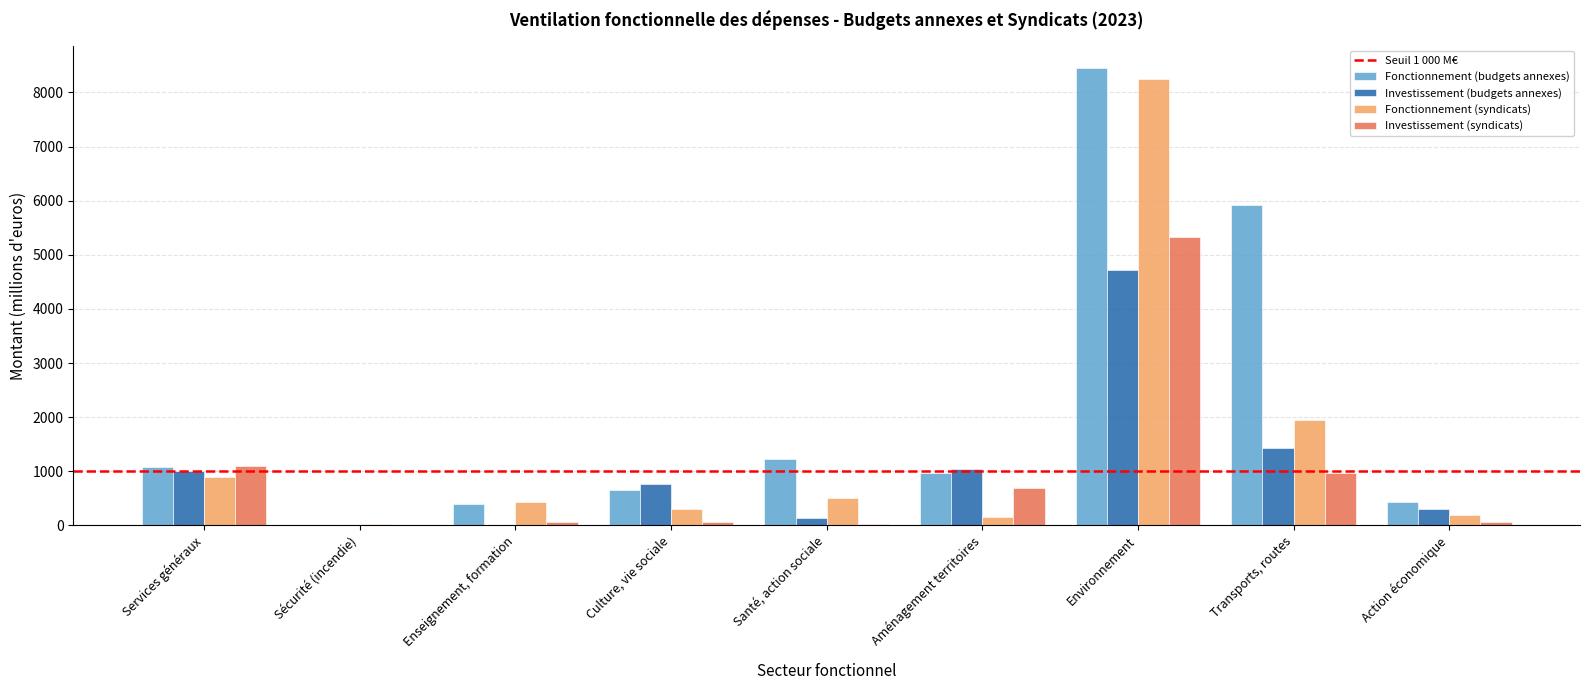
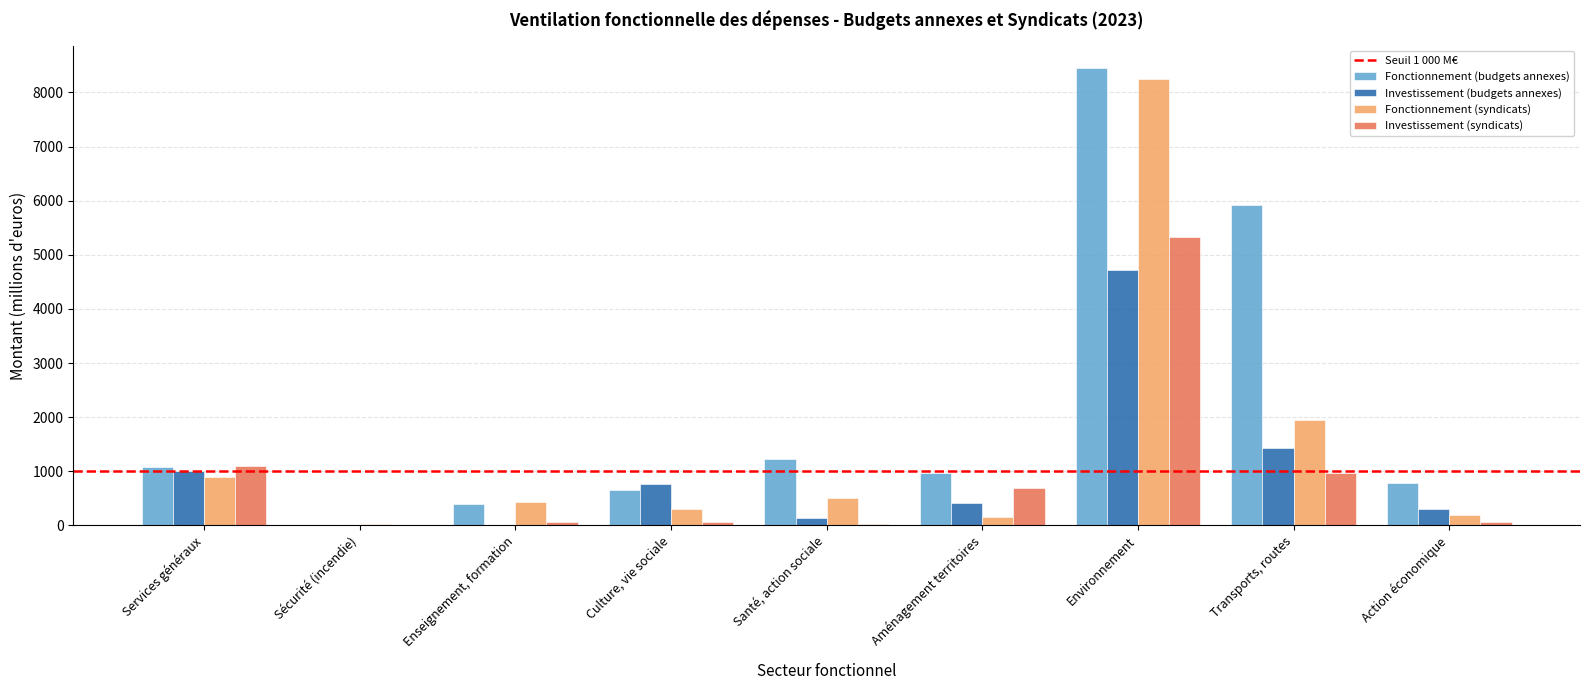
  {
    "Fonctionnement (budgets annexes)": {
      "Services généraux": 1100,
      "Enseignement, formation": 400,
      "Culture, vie sociale": 700,
      "Santé, action sociale": 1200,
      "Aménagement territoires": 1000,
      "Environnement": 8400,
      "Transports, routes": 5900,
-     "Action économique": 400
+     "Action économique": 800
    },
    "Investissement (budgets annexes)": {
      "Services généraux": 1000,
      "Culture, vie sociale": 800,
      "Santé, action sociale": 100,
-     "Aménagement territoires": 1000,
+     "Aménagement territoires": 400,
      "Environnement": 4700,
      "Transports, routes": 1400,
      "Action économique": 300
    }
  }
